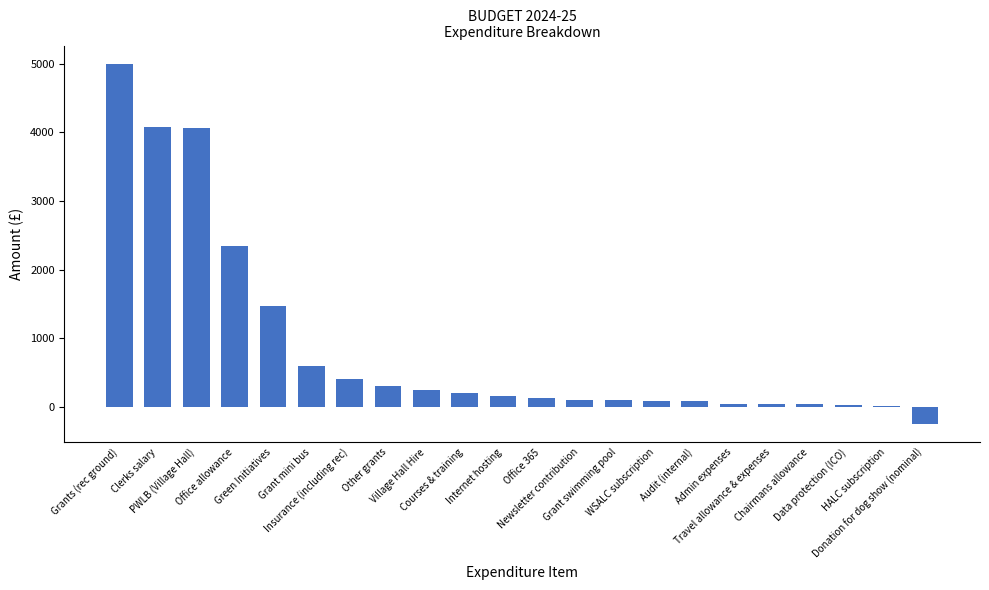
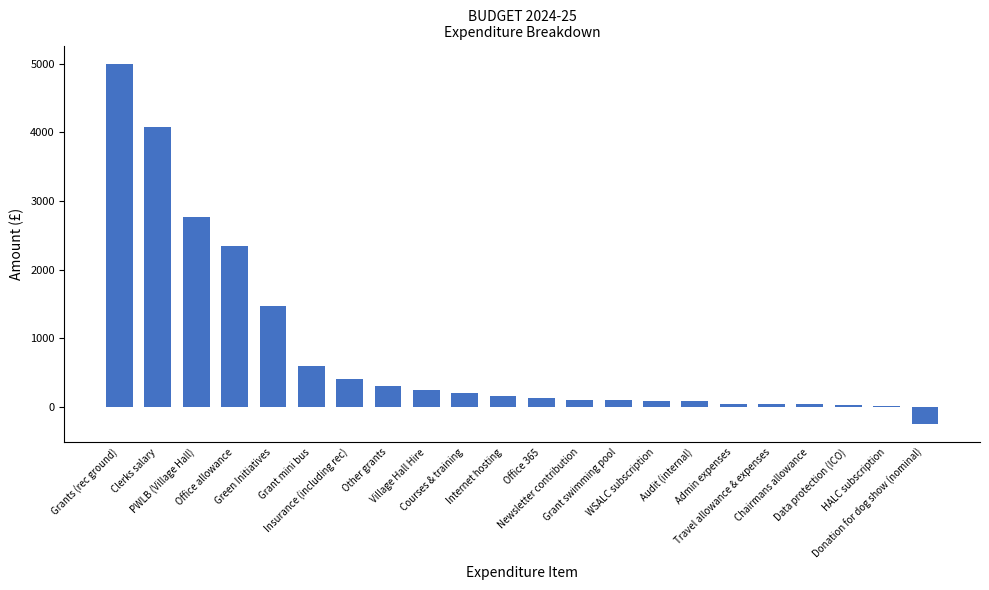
  {
    "Grants (rec ground)": 5000,
    "Clerks salary": 4100,
-   "PWLB (Village Hall)": 4100,
+   "PWLB (Village Hall)": 2800,
    "Office allowance": 2300,
    "Green Initiatives": 1500,
    "Grant mini bus": 600,
    "Insurance (including rec)": 400,
    "Other grants": 300,
    "Village Hall Hire": 300,
    "Courses & training": 200,
    "Internet hosting": 200,
    "Office 365": 100,
    "Newsletter contribution": 100,
    "Grant swimming pool": 100,
    "WSALC subscription": 100,
    "Audit (internal)": 100,
    "Admin expenses": 100,
    "Travel allowance & expenses": 100,
    "Chairmans allowance": 100,
    "Donation for dog show (nominal)": -300
  }
